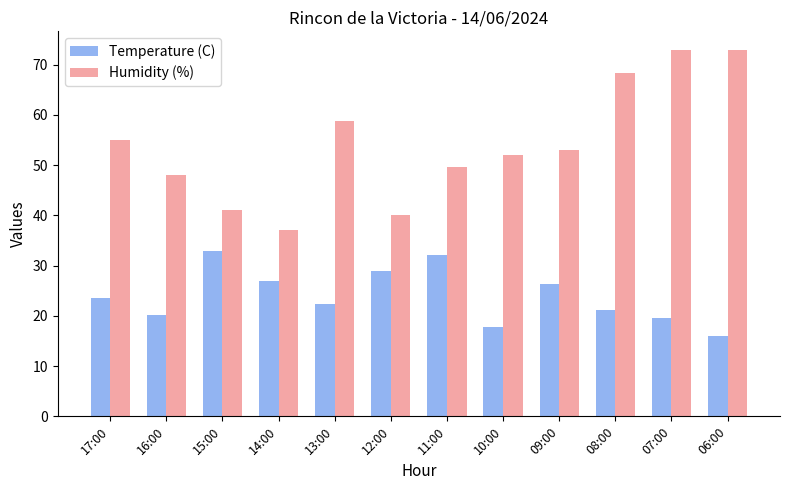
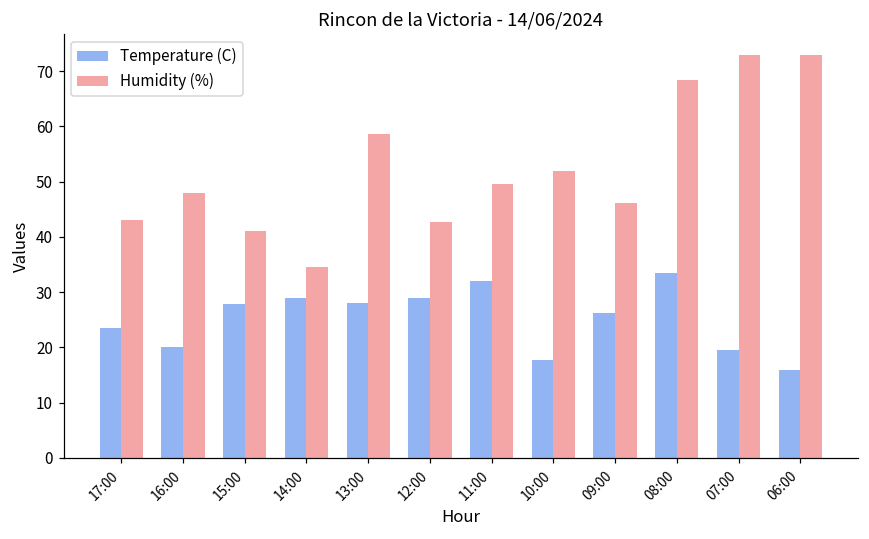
  {
    "Temperature (C)": {
      "17:00": 24,
      "16:00": 20,
-     "15:00": 33,
-     "14:00": 27,
-     "13:00": 22,
+     "15:00": 28,
+     "14:00": 29,
+     "13:00": 28,
      "12:00": 29,
      "11:00": 32,
      "10:00": 18,
      "09:00": 26,
-     "08:00": 21,
+     "08:00": 33,
      "07:00": 20,
      "06:00": 16
    },
    "Humidity (%)": {
-     "17:00": 55,
+     "17:00": 43,
      "16:00": 48,
      "15:00": 41,
-     "14:00": 37,
+     "14:00": 35,
      "13:00": 59,
-     "12:00": 40,
+     "12:00": 43,
      "11:00": 50,
      "10:00": 52,
-     "09:00": 53,
+     "09:00": 46,
      "08:00": 68,
      "07:00": 73,
      "06:00": 73
    }
  }
